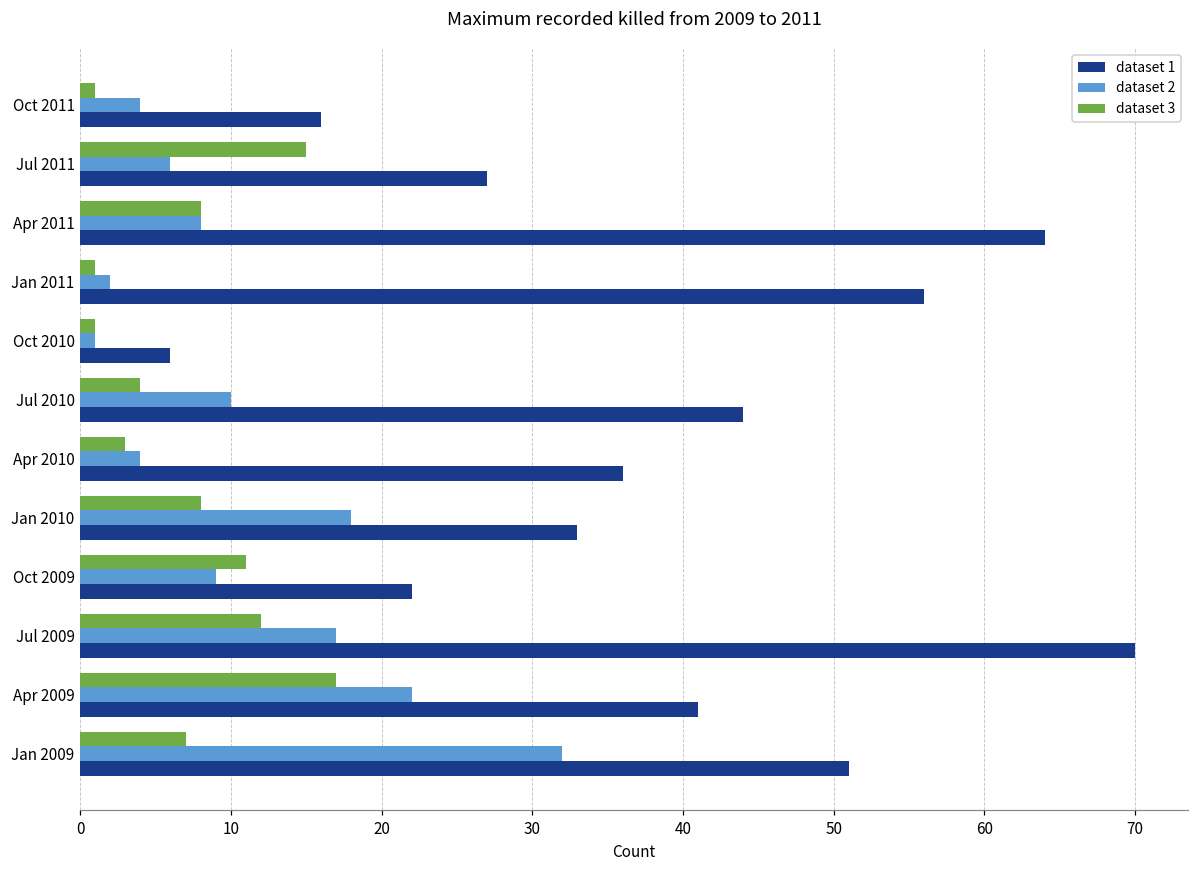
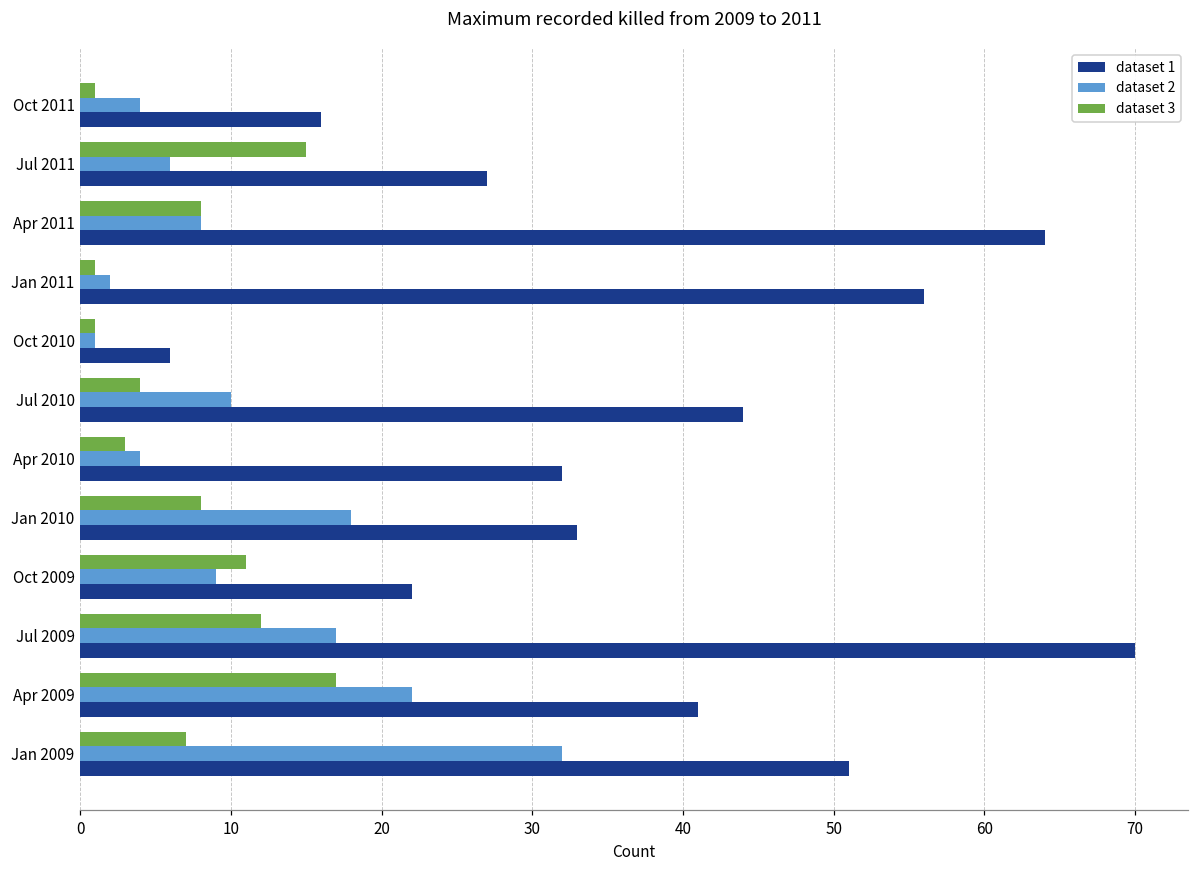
  {
    "dataset 1": {
      "Oct 2011": 16,
      "Jul 2011": 27,
      "Apr 2011": 64,
      "Jan 2011": 56,
      "Oct 2010": 6,
      "Jul 2010": 44,
-     "Apr 2010": 36,
+     "Apr 2010": 32,
      "Jan 2010": 33,
      "Oct 2009": 22,
      "Jul 2009": 70,
      "Apr 2009": 41,
      "Jan 2009": 51
    },
    "dataset 2": {
      "Oct 2011": 4,
      "Jul 2011": 6,
      "Apr 2011": 8,
      "Jan 2011": 2,
      "Oct 2010": 1,
      "Jul 2010": 10,
      "Apr 2010": 4,
      "Jan 2010": 18,
      "Oct 2009": 9,
      "Jul 2009": 17,
      "Apr 2009": 22,
      "Jan 2009": 32
    },
    "dataset 3": {
      "Oct 2011": 1,
      "Jul 2011": 15,
      "Apr 2011": 8,
      "Jan 2011": 1,
      "Oct 2010": 1,
      "Jul 2010": 4,
      "Apr 2010": 3,
      "Jan 2010": 8,
      "Oct 2009": 11,
      "Jul 2009": 12,
      "Apr 2009": 17,
      "Jan 2009": 7
    }
  }
